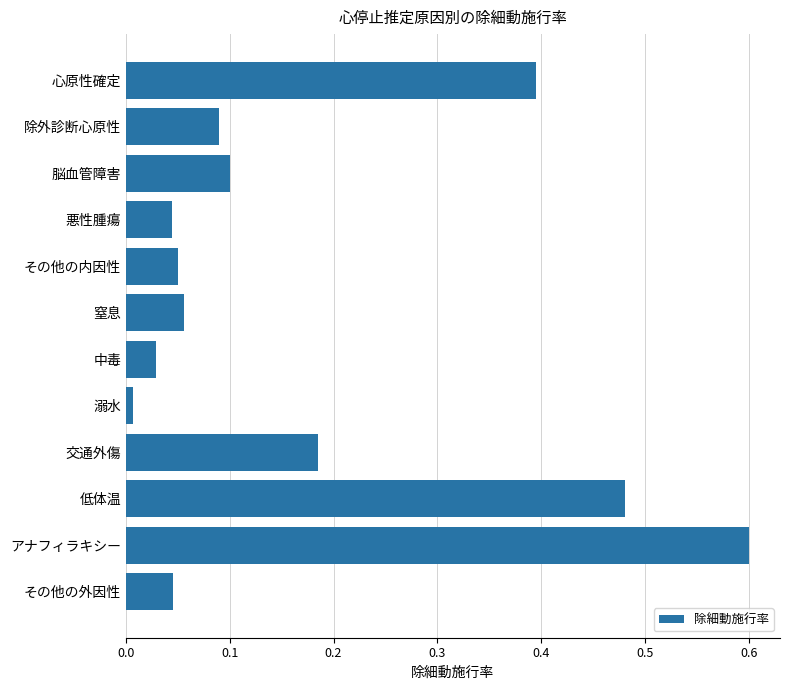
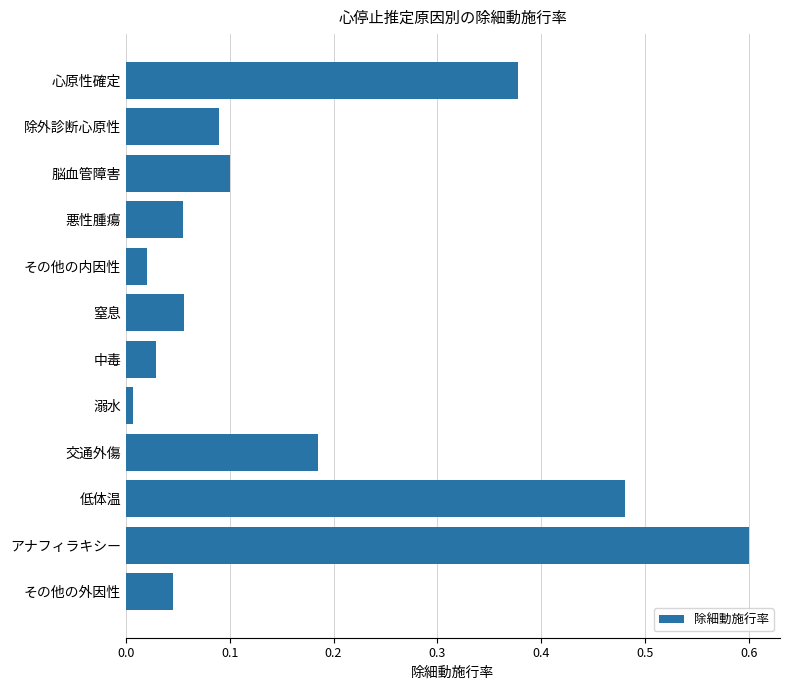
  {
-   "心原性確定": 0.395,
+   "心原性確定": 0.378,
    "除外診断心原性": 0.090,
    "脳血管障害": 0.100,
-   "悪性腫瘍": 0.044,
-   "その他の内因性": 0.05,
+   "悪性腫瘍": 0.055,
+   "その他の内因性": 0.02,
    "窒息": 0.056,
    "中毒": 0.029,
    "溺水": 0.007,
    "交通外傷": 0.185,
    "低体温": 0.481,
    "アナフィラキシー": 0.600,
    "その他の外因性": 0.045
  }
